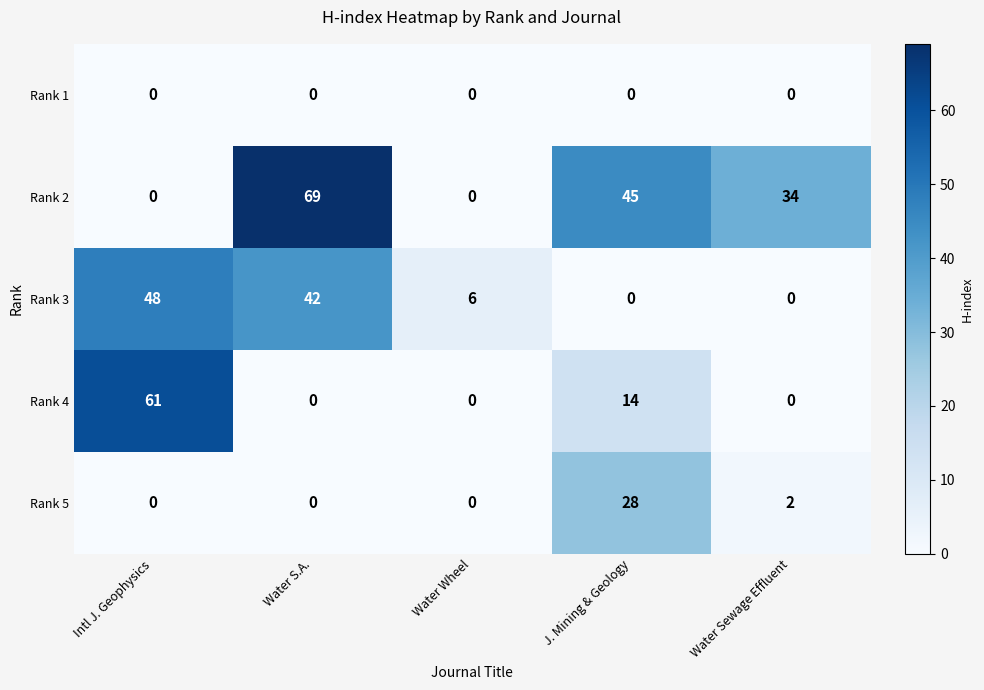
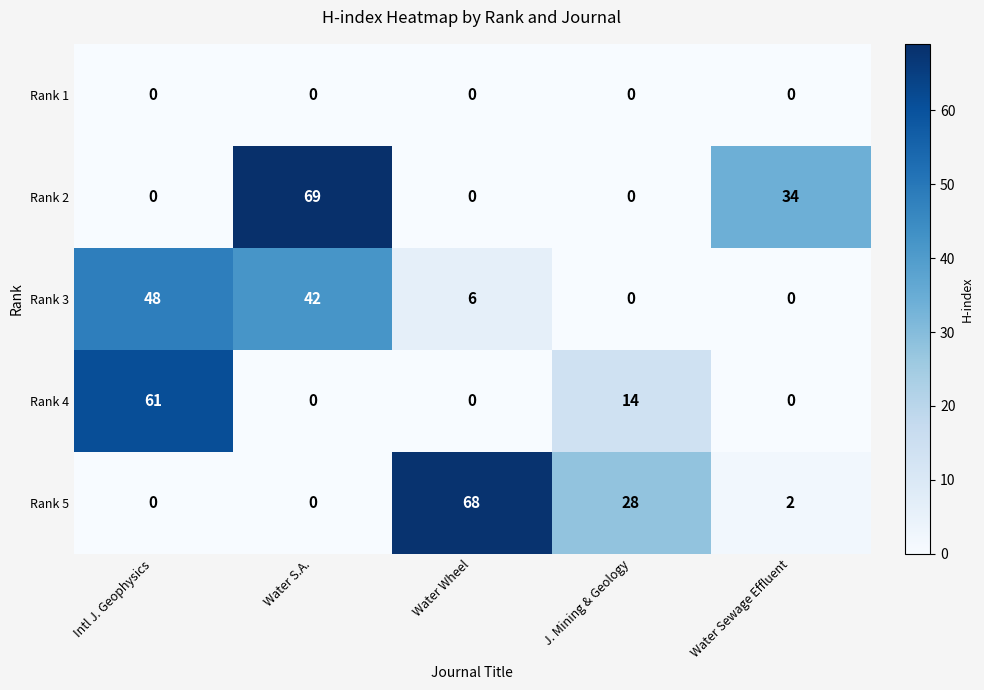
  {
    "Rank 1": {
      "Intl J. Geophysics": 0,
      "Water S.A.": 0,
      "Water Wheel": 0,
      "J. Mining & Geology": 0,
      "Water Sewage Effluent": 0
    },
    "Rank 2": {
      "Intl J. Geophysics": 0,
      "Water S.A.": 69,
      "Water Wheel": 0,
-     "J. Mining & Geology": 45,
+     "J. Mining & Geology": 0,
      "Water Sewage Effluent": 34
    },
    "Rank 3": {
      "Intl J. Geophysics": 48,
      "Water S.A.": 42,
      "Water Wheel": 6,
      "J. Mining & Geology": 0,
      "Water Sewage Effluent": 0
    },
    "Rank 4": {
      "Intl J. Geophysics": 61,
      "Water S.A.": 0,
      "Water Wheel": 0,
      "J. Mining & Geology": 14,
      "Water Sewage Effluent": 0
    },
    "Rank 5": {
      "Intl J. Geophysics": 0,
      "Water S.A.": 0,
-     "Water Wheel": 0,
+     "Water Wheel": 68,
      "J. Mining & Geology": 28,
      "Water Sewage Effluent": 2
    }
  }
